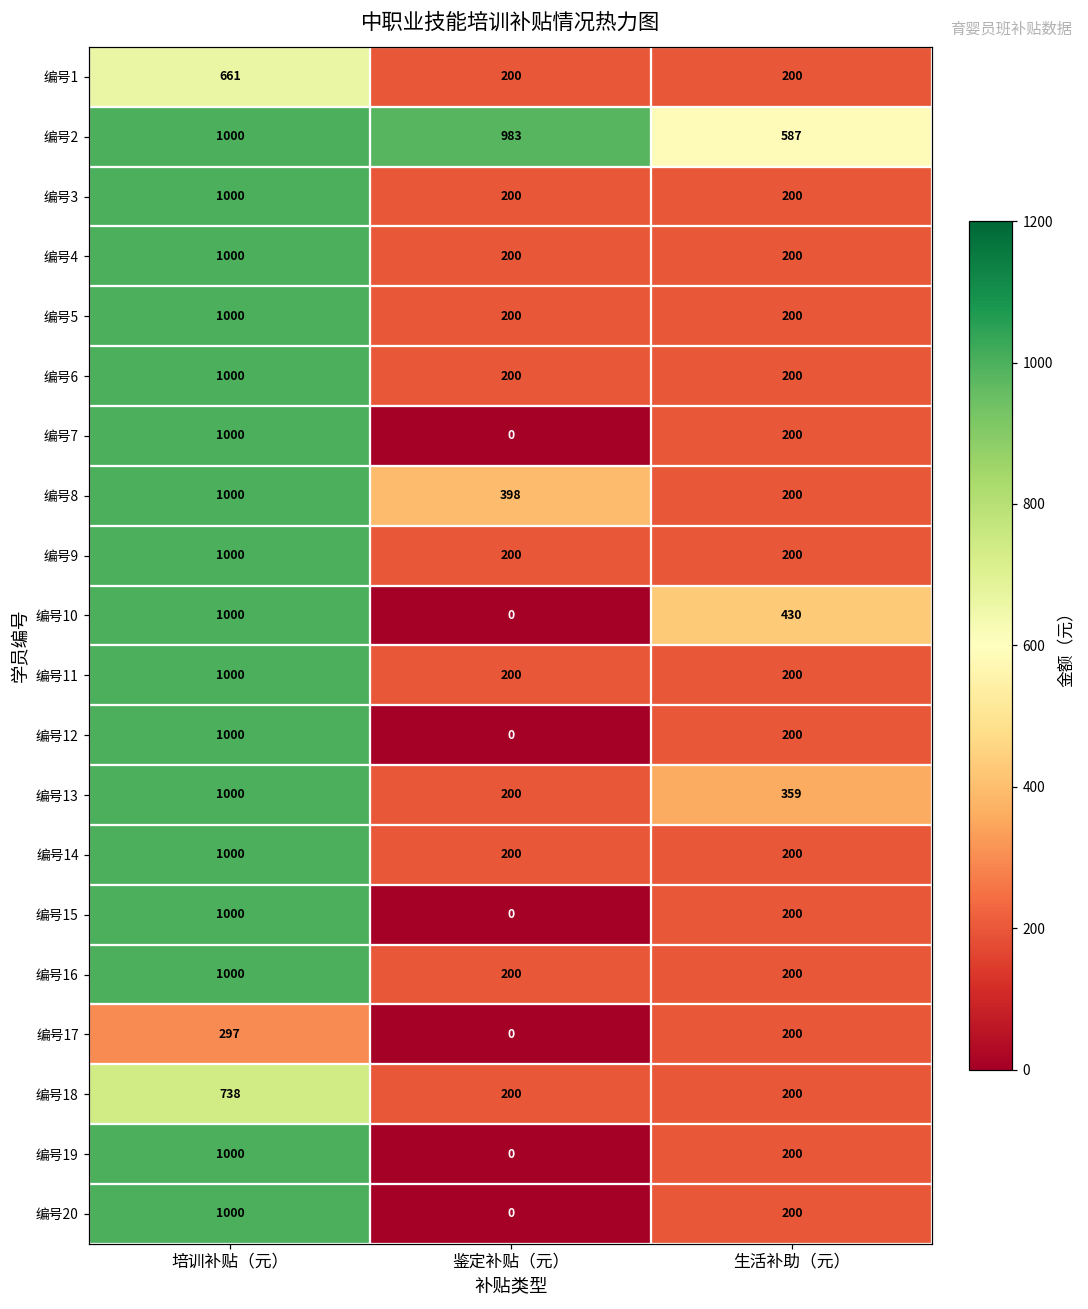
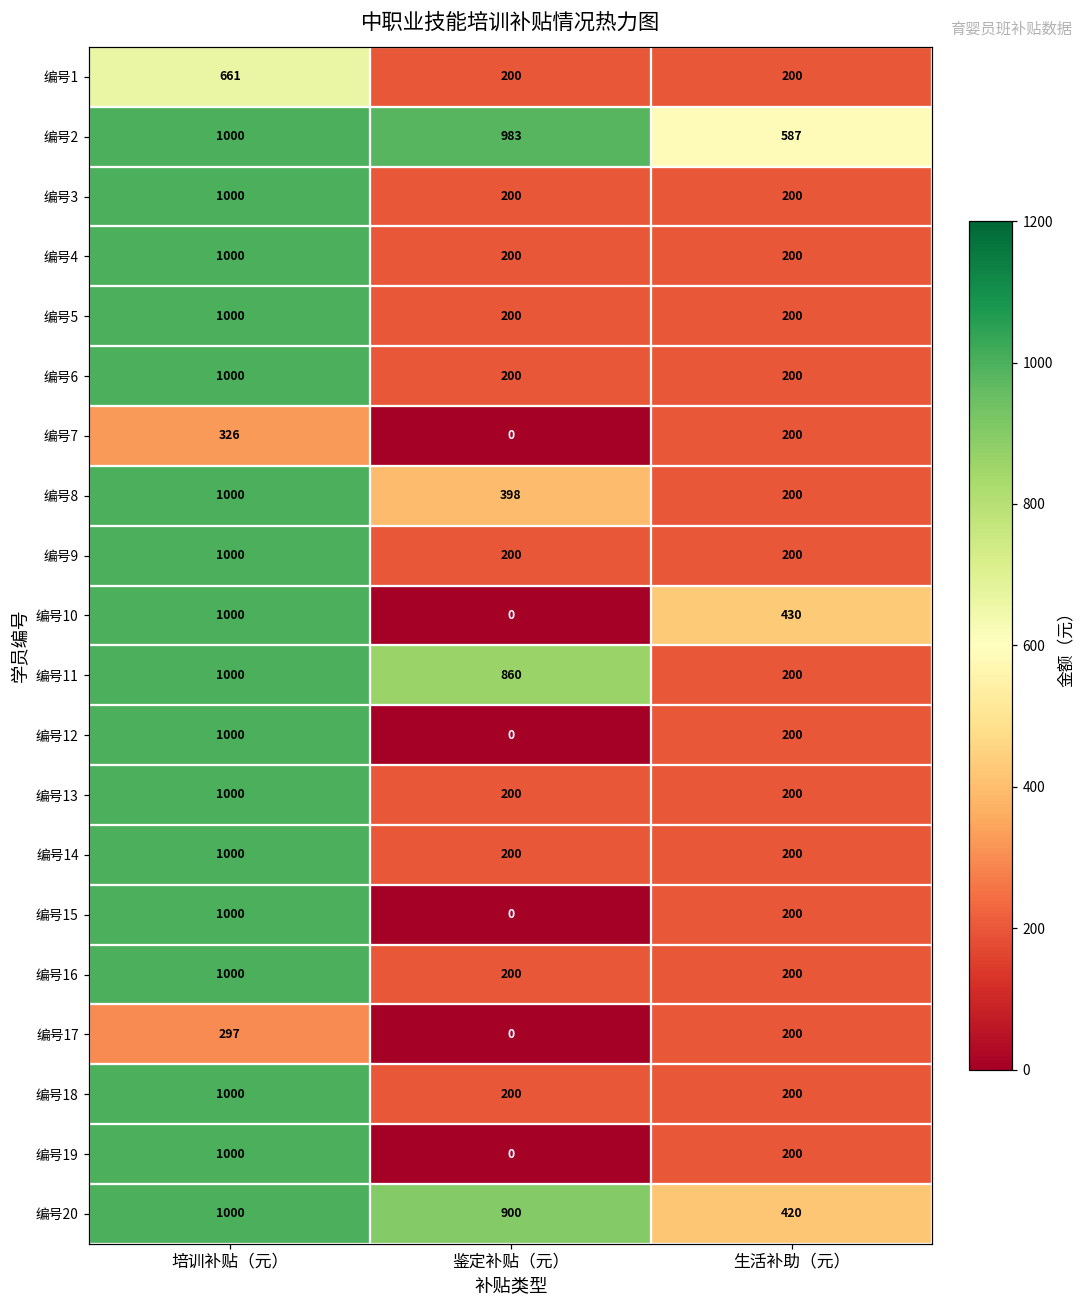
  {
    "编号1": {
      "培训补贴（元）": 661,
      "鉴定补贴（元）": 200,
      "生活补助（元）": 200
    },
    "编号2": {
      "培训补贴（元）": 1000,
      "鉴定补贴（元）": 983,
      "生活补助（元）": 587
    },
    "编号3": {
      "培训补贴（元）": 1000,
      "鉴定补贴（元）": 200,
      "生活补助（元）": 200
    },
    "编号4": {
      "培训补贴（元）": 1000,
      "鉴定补贴（元）": 200,
      "生活补助（元）": 200
    },
    "编号5": {
      "培训补贴（元）": 1000,
      "鉴定补贴（元）": 200,
      "生活补助（元）": 200
    },
    "编号6": {
      "培训补贴（元）": 1000,
      "鉴定补贴（元）": 200,
      "生活补助（元）": 200
    },
    "编号7": {
-     "培训补贴（元）": 1000,
+     "培训补贴（元）": 326,
      "鉴定补贴（元）": 0,
      "生活补助（元）": 200
    },
    "编号8": {
      "培训补贴（元）": 1000,
      "鉴定补贴（元）": 398,
      "生活补助（元）": 200
    },
    "编号9": {
      "培训补贴（元）": 1000,
      "鉴定补贴（元）": 200,
      "生活补助（元）": 200
    },
    "编号10": {
      "培训补贴（元）": 1000,
      "鉴定补贴（元）": 0,
      "生活补助（元）": 430
    },
    "编号11": {
      "培训补贴（元）": 1000,
-     "鉴定补贴（元）": 200,
+     "鉴定补贴（元）": 860,
      "生活补助（元）": 200
    },
    "编号12": {
      "培训补贴（元）": 1000,
      "鉴定补贴（元）": 0,
      "生活补助（元）": 200
    },
    "编号13": {
      "培训补贴（元）": 1000,
      "鉴定补贴（元）": 200,
-     "生活补助（元）": 359
+     "生活补助（元）": 200
    },
    "编号14": {
      "培训补贴（元）": 1000,
      "鉴定补贴（元）": 200,
      "生活补助（元）": 200
    },
    "编号15": {
      "培训补贴（元）": 1000,
      "鉴定补贴（元）": 0,
      "生活补助（元）": 200
    },
    "编号16": {
      "培训补贴（元）": 1000,
      "鉴定补贴（元）": 200,
      "生活补助（元）": 200
    },
    "编号17": {
      "培训补贴（元）": 297,
      "鉴定补贴（元）": 0,
      "生活补助（元）": 200
    },
    "编号18": {
-     "培训补贴（元）": 738,
+     "培训补贴（元）": 1000,
      "鉴定补贴（元）": 200,
      "生活补助（元）": 200
    },
    "编号19": {
      "培训补贴（元）": 1000,
      "鉴定补贴（元）": 0,
      "生活补助（元）": 200
    },
    "编号20": {
      "培训补贴（元）": 1000,
-     "鉴定补贴（元）": 0,
-     "生活补助（元）": 200
+     "鉴定补贴（元）": 900,
+     "生活补助（元）": 420
    }
  }
